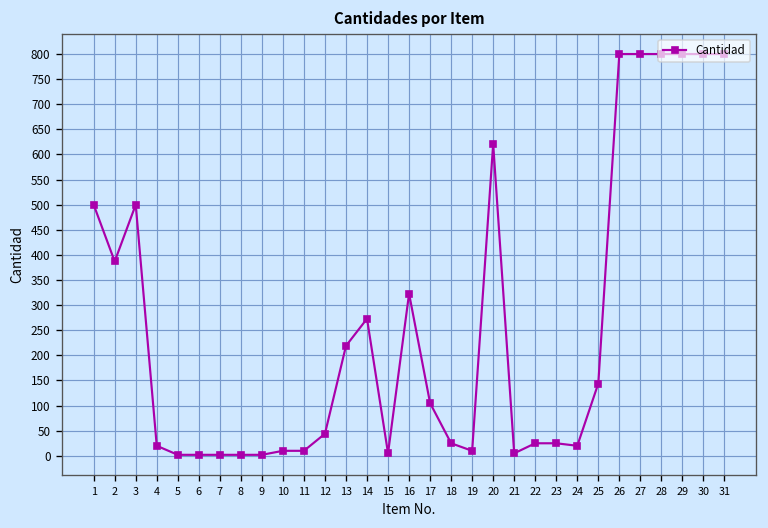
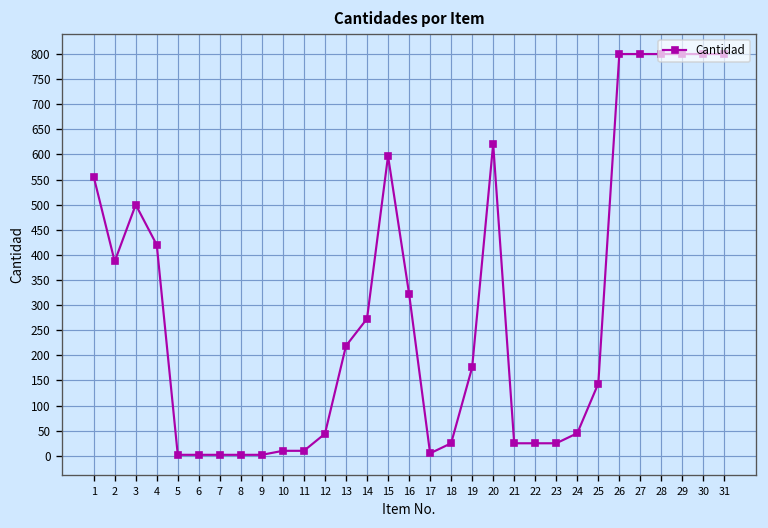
  {
-   "1": 500,
+   "1": 560,
    "2": 390,
    "3": 500,
-   "4": 20,
+   "4": 420,
    "5": 0,
    "6": 0,
    "7": 0,
    "8": 0,
    "9": 0,
    "10": 10,
    "11": 10,
    "12": 40,
    "13": 220,
    "14": 270,
-   "15": 10,
+   "15": 600,
    "16": 320,
-   "17": 110,
+   "17": 10,
    "18": 30,
-   "19": 10,
+   "19": 180,
    "20": 620,
-   "21": 10,
+   "21": 30,
    "22": 30,
    "23": 30,
-   "24": 20,
+   "24": 50,
    "25": 140,
    "26": 800,
    "27": 800
  }
